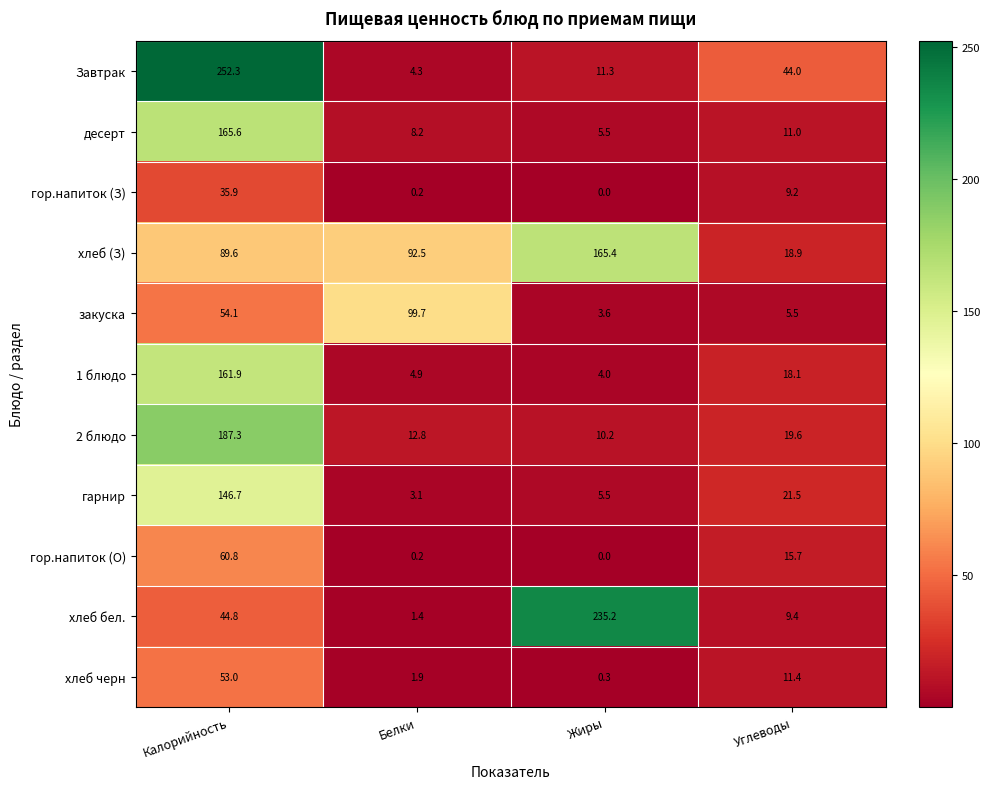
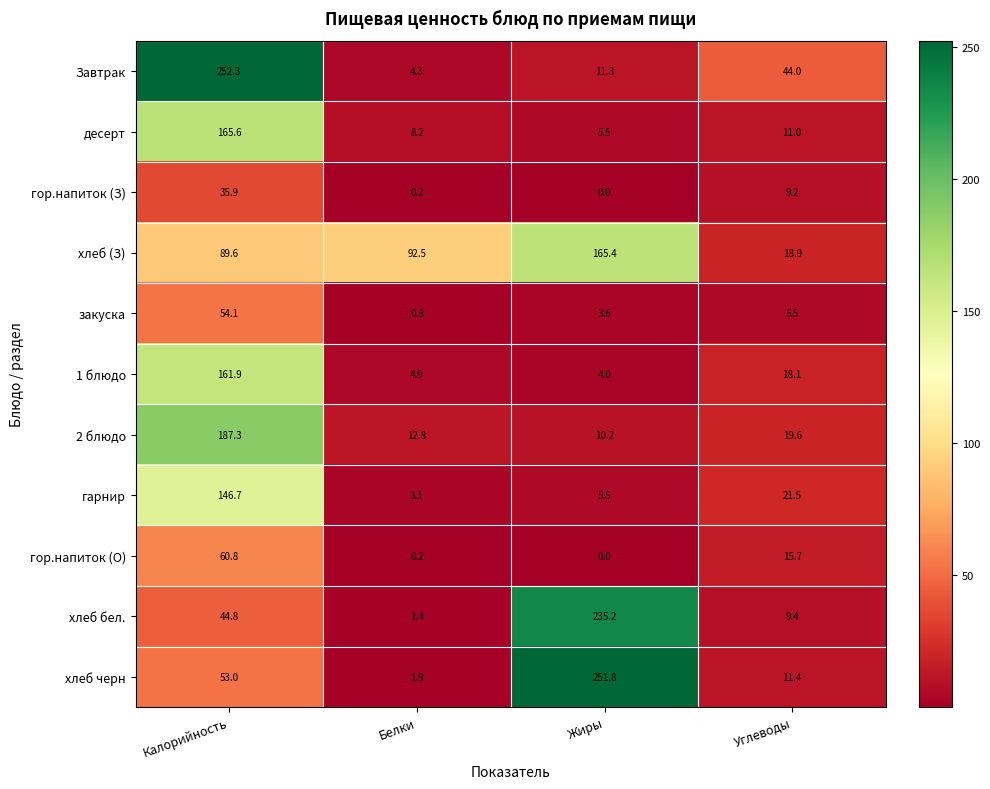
  {
    "Завтрак": {
      "Калорийность": 252.3,
      "Белки": 4.3,
      "Жиры": 11.3,
      "Углеводы": 44.0
    },
    "десерт": {
      "Калорийность": 165.6,
      "Белки": 8.2,
      "Жиры": 5.5,
      "Углеводы": 11.0
    },
    "гор.напиток (З)": {
      "Калорийность": 35.9,
      "Белки": 0.2,
      "Жиры": 0.0,
      "Углеводы": 9.2
    },
    "хлеб (З)": {
      "Калорийность": 89.6,
      "Белки": 92.5,
      "Жиры": 165.4,
      "Углеводы": 18.9
    },
    "закуска": {
      "Калорийность": 54.1,
-     "Белки": 99.7,
+     "Белки": 0.8,
      "Жиры": 3.6,
      "Углеводы": 5.5
    },
    "1 блюдо": {
      "Калорийность": 161.9,
      "Белки": 4.9,
      "Жиры": 4.0,
      "Углеводы": 18.1
    },
    "2 блюдо": {
      "Калорийность": 187.3,
      "Белки": 12.8,
      "Жиры": 10.2,
      "Углеводы": 19.6
    },
    "гарнир": {
      "Калорийность": 146.7,
      "Белки": 3.1,
      "Жиры": 5.5,
      "Углеводы": 21.5
    },
    "гор.напиток (О)": {
      "Калорийность": 60.8,
      "Белки": 0.2,
      "Жиры": 0.0,
      "Углеводы": 15.7
    },
    "хлеб бел.": {
      "Калорийность": 44.8,
      "Белки": 1.4,
      "Жиры": 235.2,
      "Углеводы": 9.4
    },
    "хлеб черн": {
      "Калорийность": 53.0,
      "Белки": 1.9,
-     "Жиры": 0.3,
+     "Жиры": 251.8,
      "Углеводы": 11.4
    }
  }
